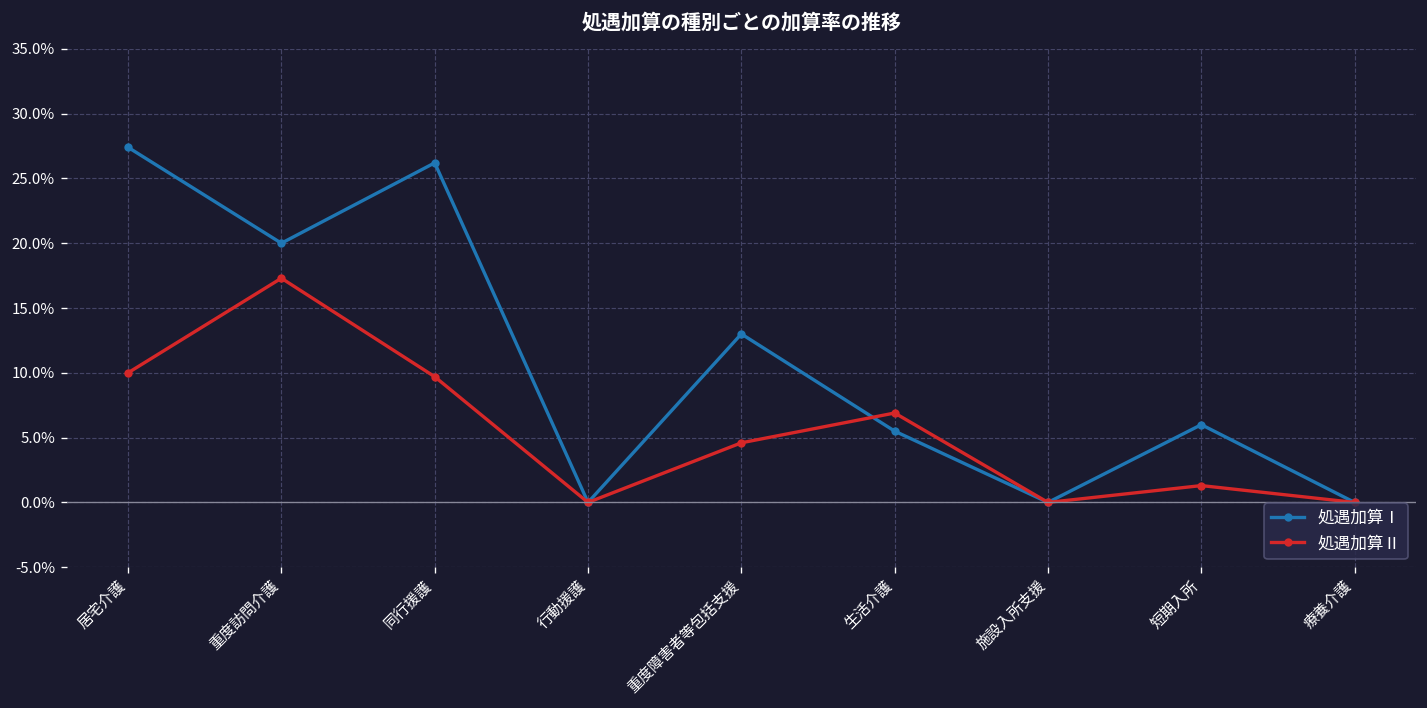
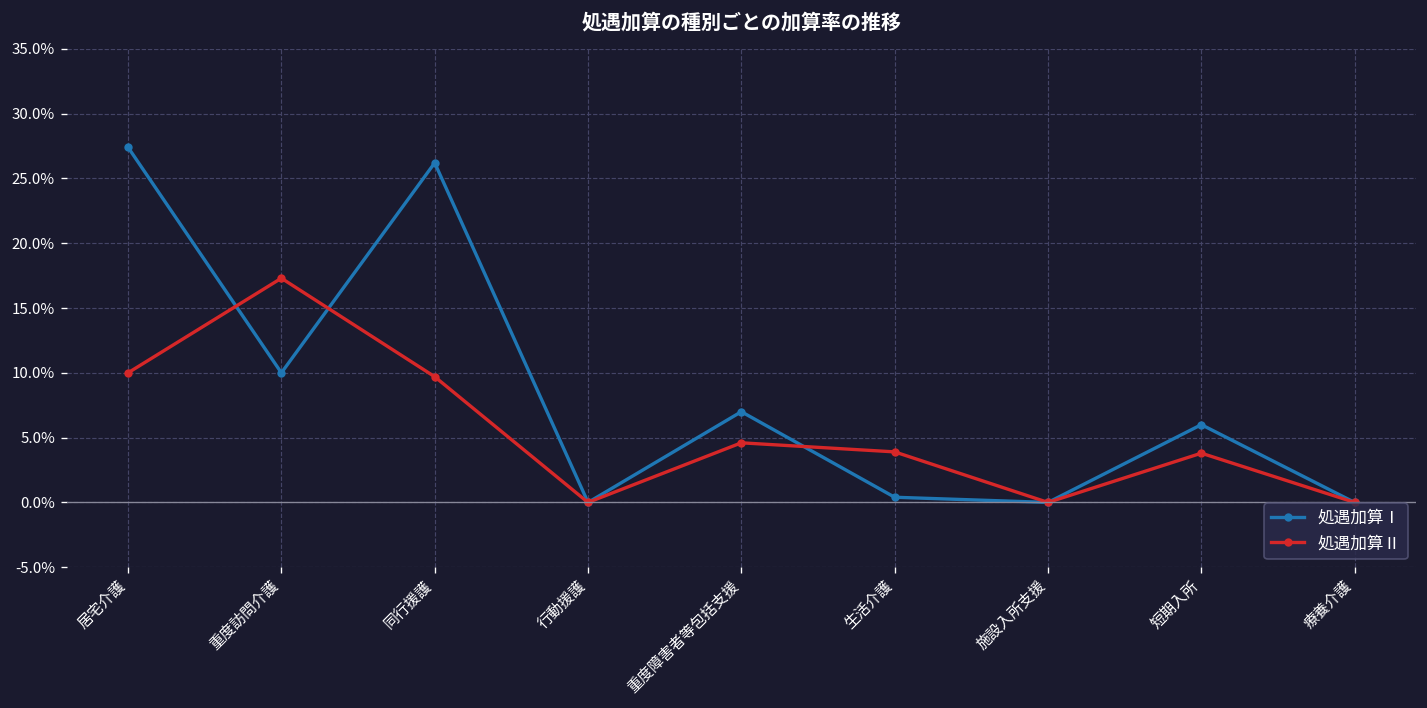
  {
    "処遇加算Ⅰ": {
      "居宅介護": "27.4%",
-     "重度訪問介護": "20.0%",
+     "重度訪問介護": "10.0%",
      "同行援護": "26.2%",
-     "重度障害者等包括支援": "13.0%",
-     "生活介護": "5.5%",
+     "重度障害者等包括支援": "7.0%",
+     "生活介護": "0.4%",
      "短期入所": "6.0%"
    },
    "処遇加算Ⅱ": {
      "居宅介護": "10.0%",
      "重度訪問介護": "17.3%",
      "同行援護": "9.7%",
      "重度障害者等包括支援": "4.6%",
-     "生活介護": "6.9%",
-     "短期入所": "1.3%"
+     "生活介護": "3.9%",
+     "短期入所": "3.8%"
    }
  }
